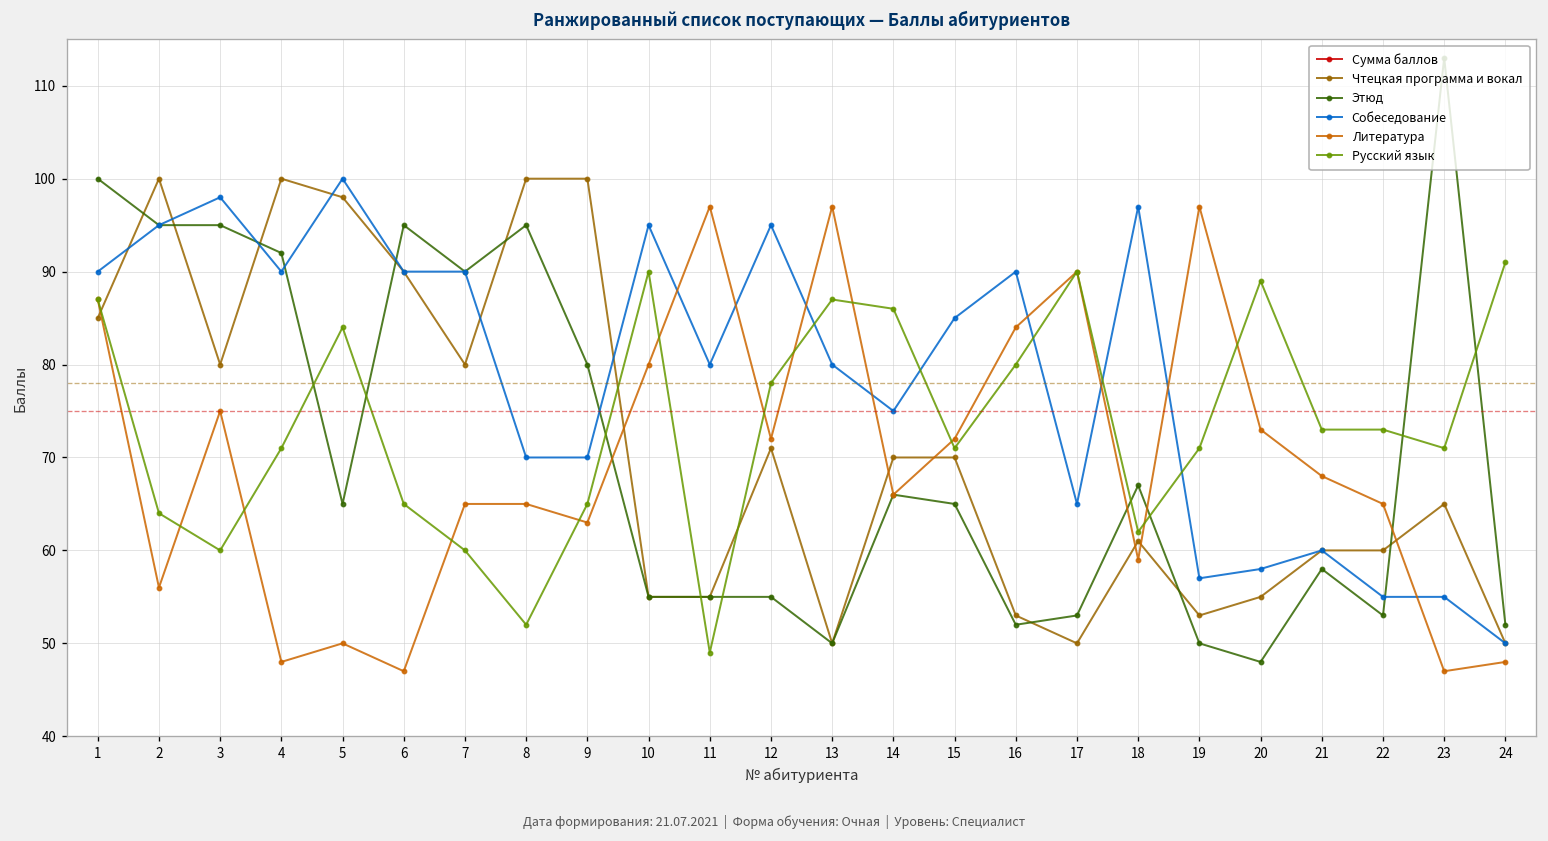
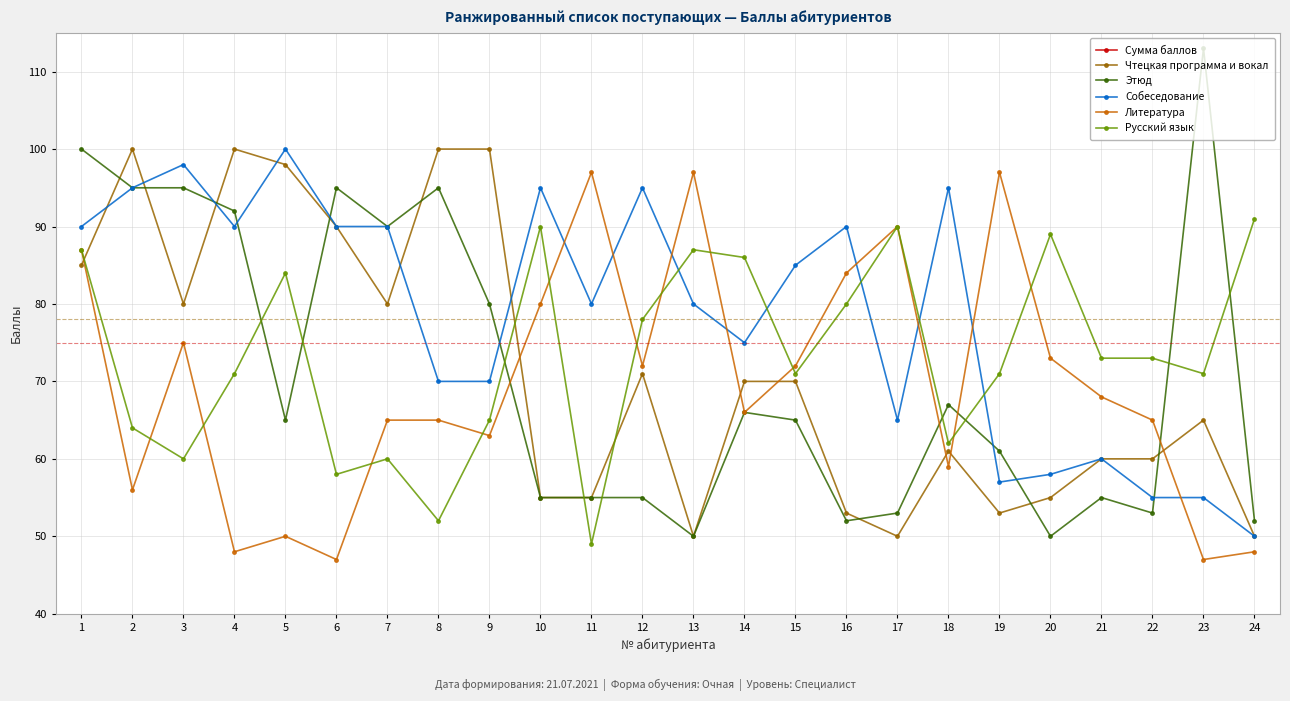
  {
    "Этюд": {
      "1": 100,
      "3": 95,
      "4": 92,
      "5": 65,
      "6": 95,
      "8": 95,
      "9": 80,
      "12": 55,
      "15": 65,
      "16": 52,
      "17": 53,
      "18": 67,
-     "19": 50,
-     "20": 48,
-     "21": 58,
+     "19": 61,
+     "20": 50,
+     "21": 55,
      "22": 53,
      "24": 52
    },
    "Собеседование": {
      "1": 90,
      "3": 98,
      "4": 90,
      "5": 100,
      "8": 70,
      "9": 70,
      "10": 95,
      "11": 80,
      "12": 95,
      "13": 80,
      "14": 75,
      "15": 85,
      "16": 90,
      "17": 65,
-     "18": 97,
+     "18": 95,
      "19": 57,
      "20": 58,
      "22": 55,
      "23": 55
    },
    "Русский язык": {
      "2": 64,
      "3": 60,
      "4": 71,
      "5": 84,
-     "6": 65,
+     "6": 58,
      "7": 60,
      "8": 52,
      "9": 65,
      "10": 90,
      "11": 49,
      "12": 78,
      "13": 87,
      "14": 86,
      "15": 71,
      "16": 80,
      "18": 62,
      "19": 71,
      "20": 89,
      "21": 73,
      "22": 73,
      "23": 71,
      "24": 91
    }
  }
